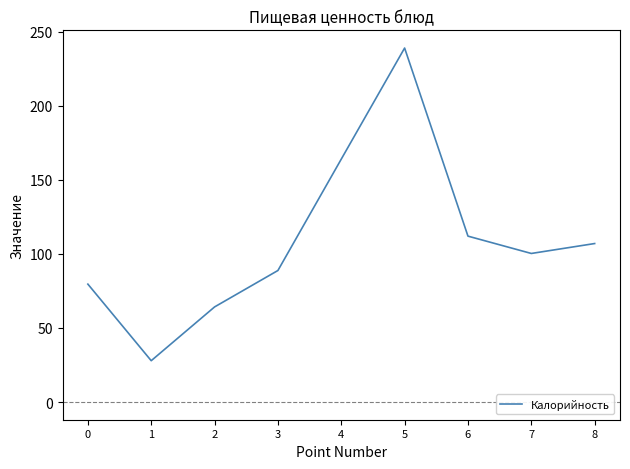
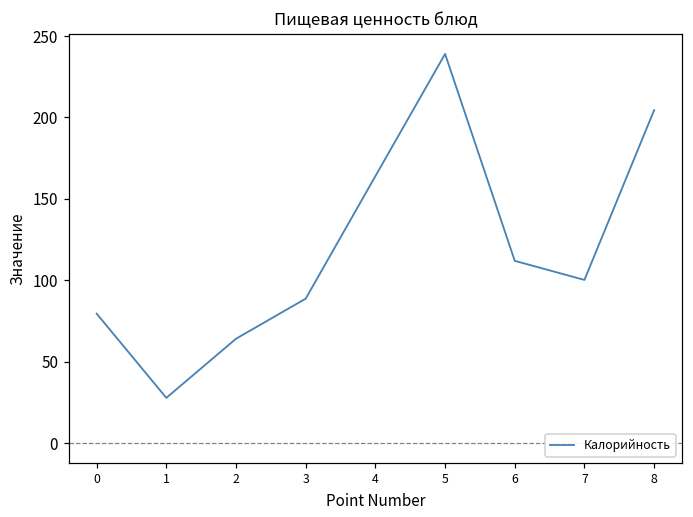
  {
    "0": 80,
    "1": 28,
    "2": 64,
    "3": 89,
    "4": 164,
    "5": 239,
    "6": 112,
    "7": 100,
-   "8": 107
+   "8": 205
  }
